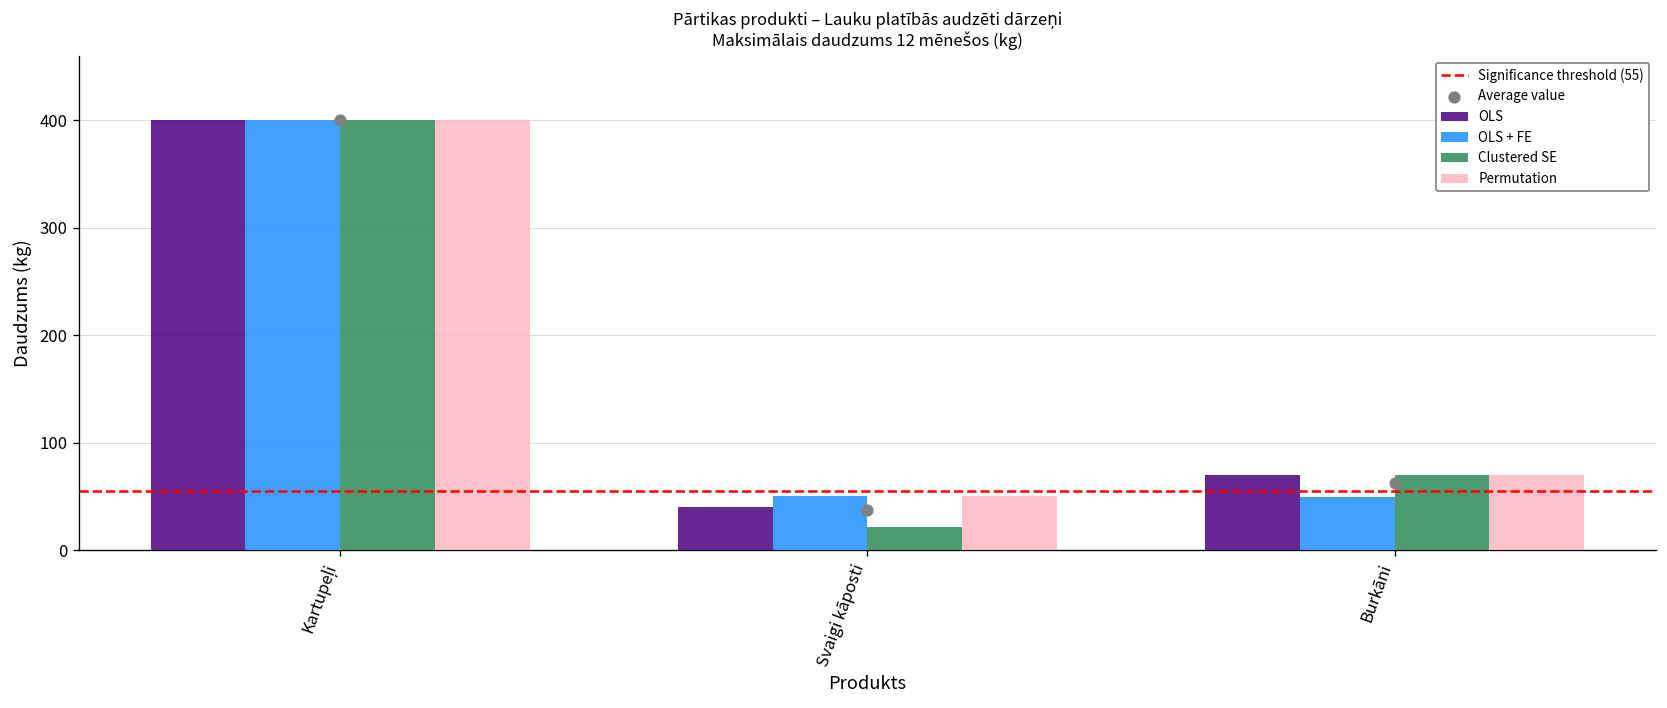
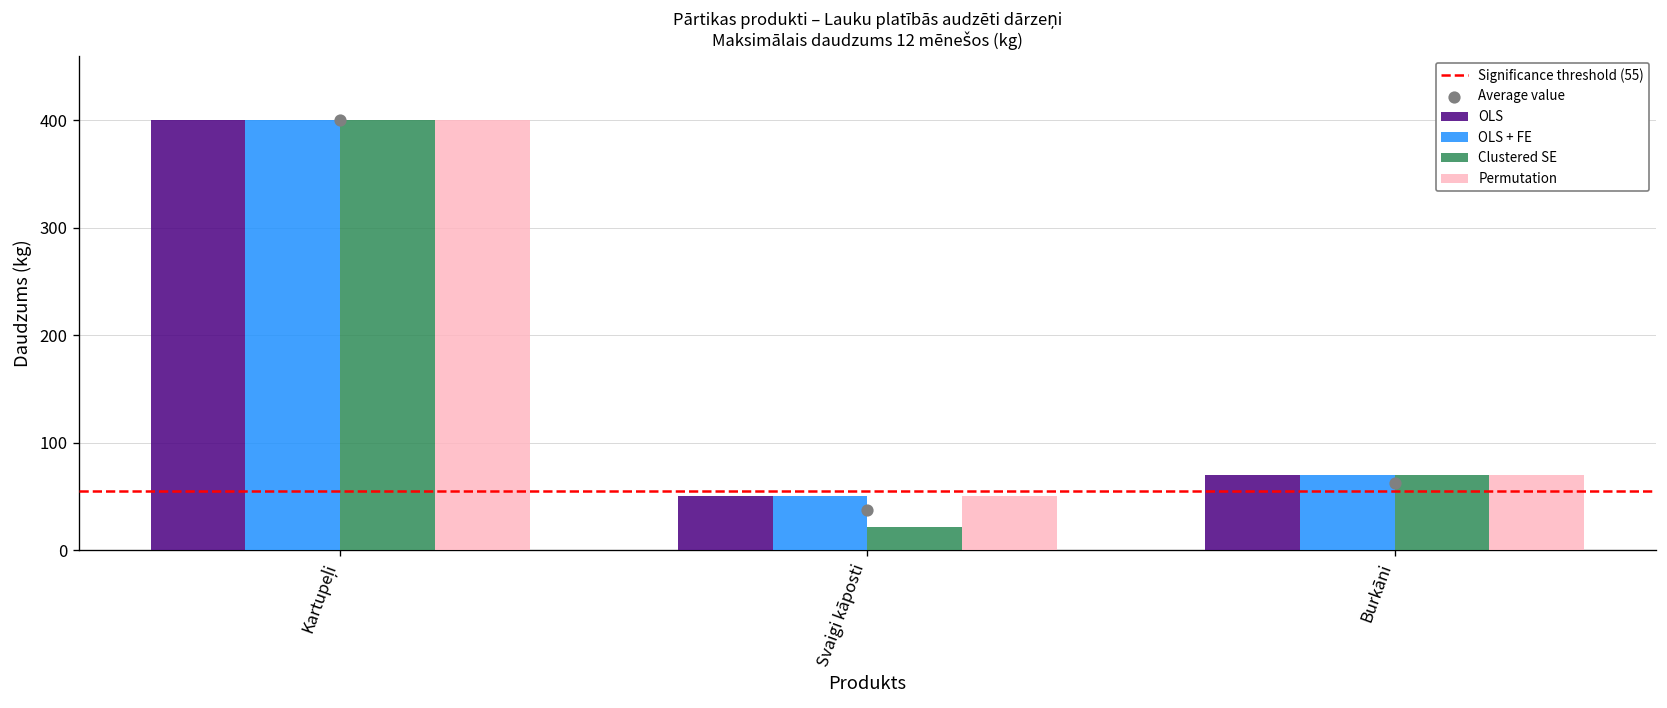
  {
    "OLS": {
      "Kartupeļi": 400,
-     "Svaigi kāposti": 40,
+     "Svaigi kāposti": 50,
      "Burkāni": 70
    },
    "OLS + FE": {
      "Kartupeļi": 400,
      "Svaigi kāposti": 50,
-     "Burkāni": 50
+     "Burkāni": 70
    },
    "Clustered SE": {
      "Kartupeļi": 400,
      "Svaigi kāposti": 20,
      "Burkāni": 70
    },
    "Permutation": {
      "Kartupeļi": 400,
      "Svaigi kāposti": 50,
      "Burkāni": 70
    }
  }
